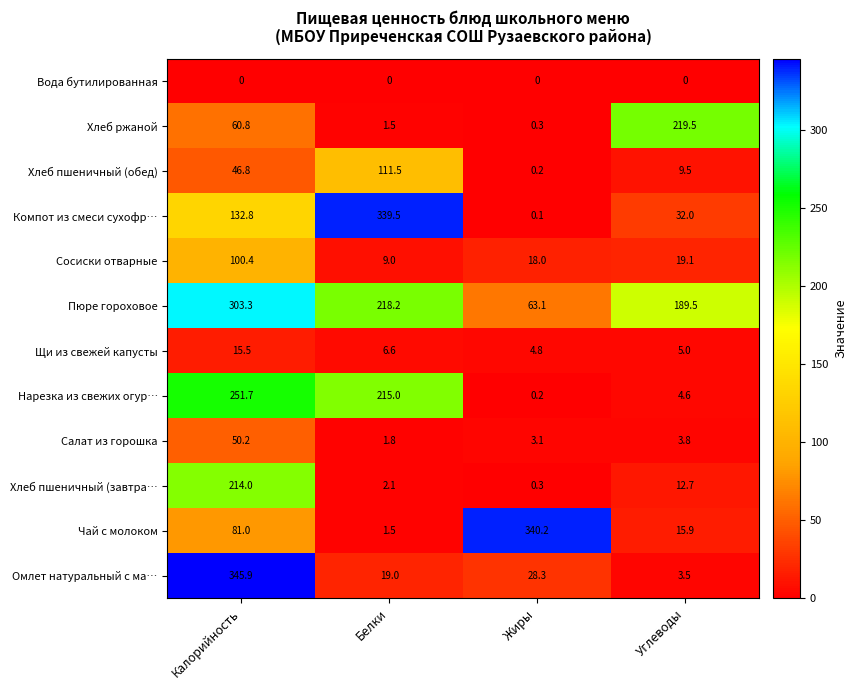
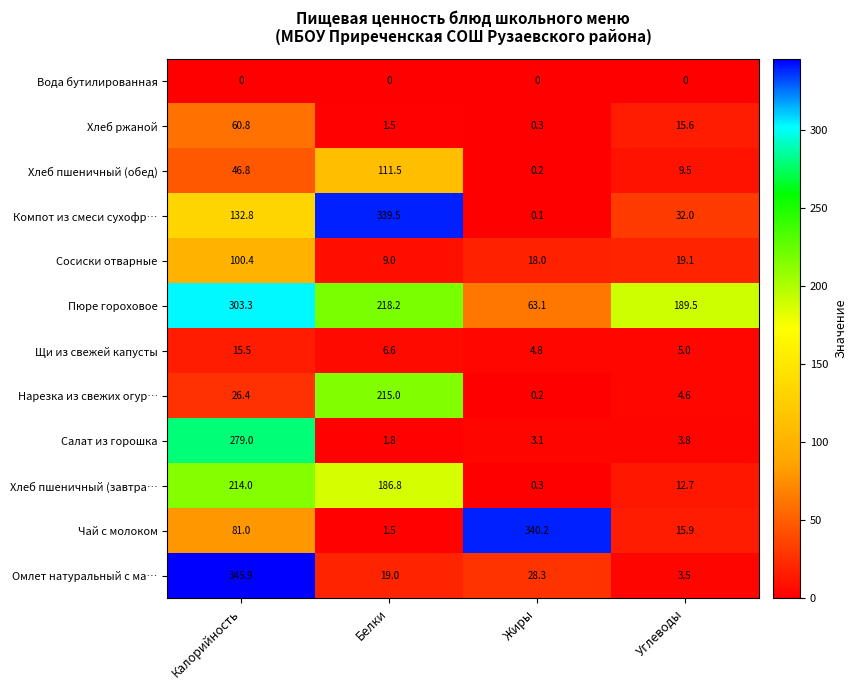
  {
    "Вода бутилированная": {
      "Калорийность": 0,
      "Белки": 0,
      "Жиры": 0,
      "Углеводы": 0
    },
    "Хлеб ржаной": {
      "Калорийность": 60.8,
      "Белки": 1.5,
      "Жиры": 0.3,
-     "Углеводы": 219.5
+     "Углеводы": 15.6
    },
    "Хлеб пшеничный (обед)": {
      "Калорийность": 46.8,
      "Белки": 111.5,
      "Жиры": 0.2,
      "Углеводы": 9.5
    },
    "Компот из смеси сухофр…": {
      "Калорийность": 132.8,
      "Белки": 339.5,
      "Жиры": 0.1,
      "Углеводы": 32.0
    },
    "Сосиски отварные": {
      "Калорийность": 100.4,
      "Белки": 9.0,
      "Жиры": 18.0,
      "Углеводы": 19.1
    },
    "Пюре гороховое": {
      "Калорийность": 303.3,
      "Белки": 218.2,
      "Жиры": 63.1,
      "Углеводы": 189.5
    },
    "Щи из свежей капусты": {
      "Калорийность": 15.5,
      "Белки": 6.6,
      "Жиры": 4.8,
      "Углеводы": 5.0
    },
    "Нарезка из свежих огур…": {
-     "Калорийность": 251.7,
+     "Калорийность": 26.4,
      "Белки": 215.0,
      "Жиры": 0.2,
      "Углеводы": 4.6
    },
    "Салат из горошка": {
-     "Калорийность": 50.2,
+     "Калорийность": 279.0,
      "Белки": 1.8,
      "Жиры": 3.1,
      "Углеводы": 3.8
    },
    "Хлеб пшеничный (завтра…": {
      "Калорийность": 214.0,
-     "Белки": 2.1,
+     "Белки": 186.8,
      "Жиры": 0.3,
      "Углеводы": 12.7
    },
    "Чай с молоком": {
      "Калорийность": 81.0,
      "Белки": 1.5,
      "Жиры": 340.2,
      "Углеводы": 15.9
    },
    "Омлет натуральный с ма…": {
      "Калорийность": 345.9,
      "Белки": 19.0,
      "Жиры": 28.3,
      "Углеводы": 3.5
    }
  }
